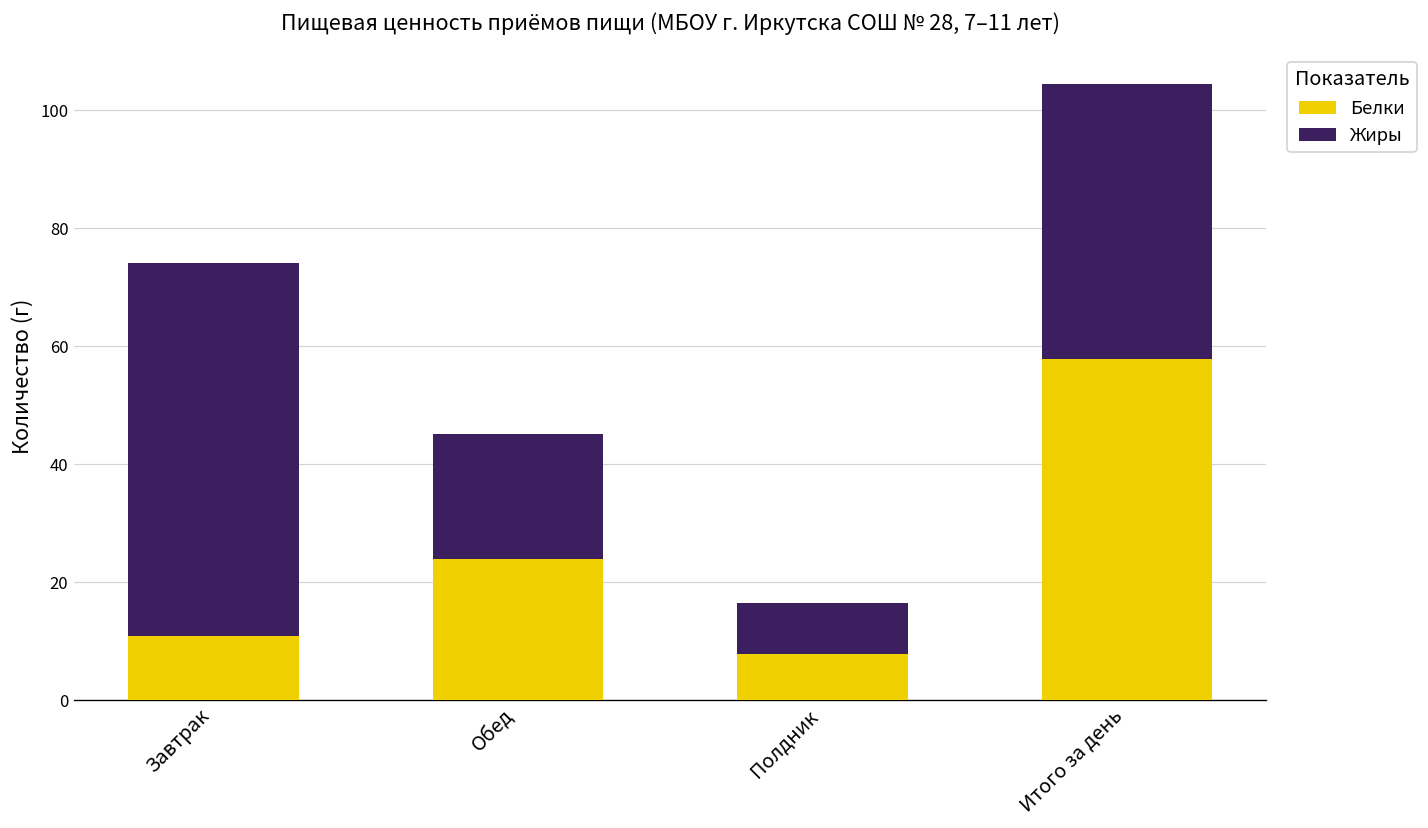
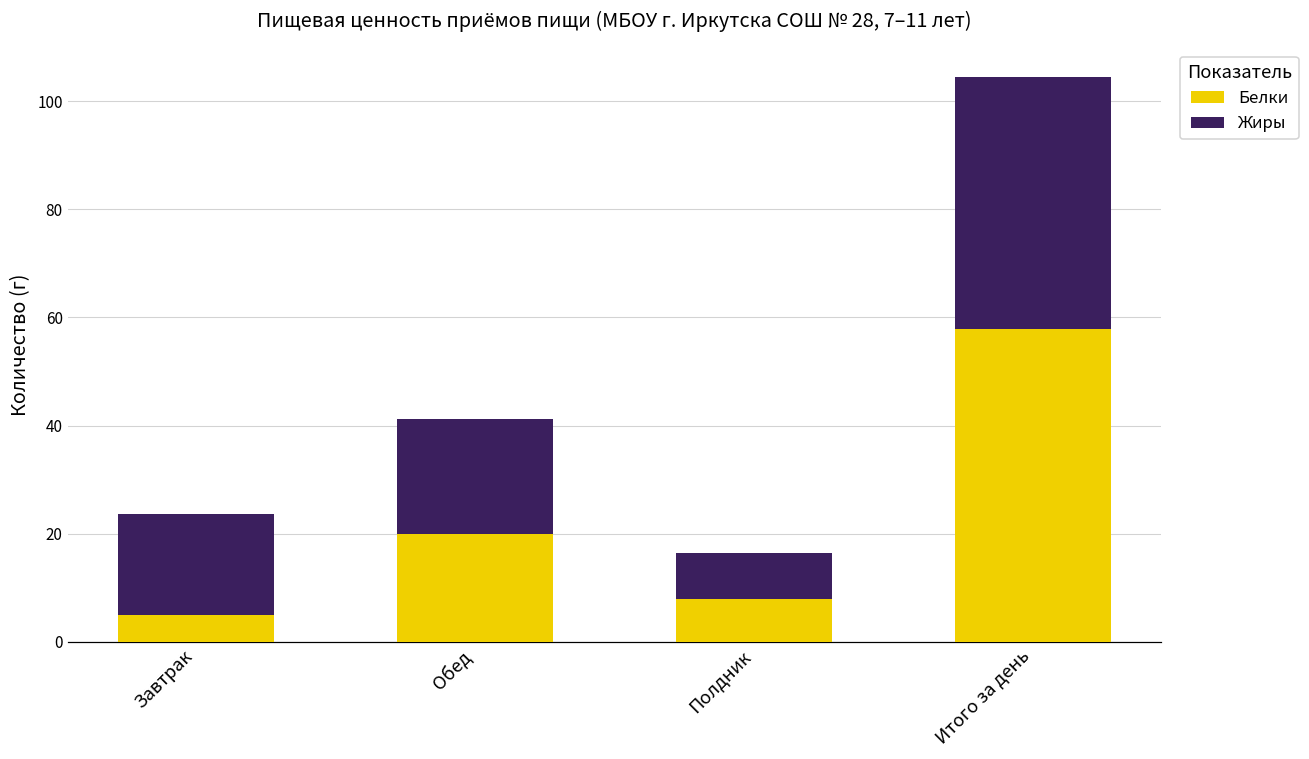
  {
    "Белки": {
-     "Завтрак": 11,
-     "Обед": 24,
+     "Завтрак": 5,
+     "Обед": 20,
      "Полдник": 8,
      "Итого за день": 58
    },
    "Жиры": {
-     "Завтрак": 63,
+     "Завтрак": 19,
      "Обед": 21,
      "Полдник": 9,
      "Итого за день": 47
    }
  }
